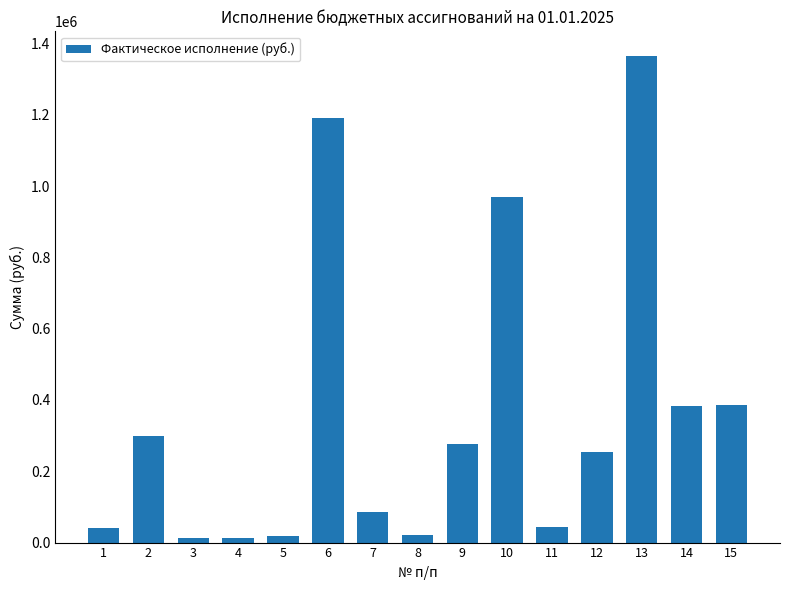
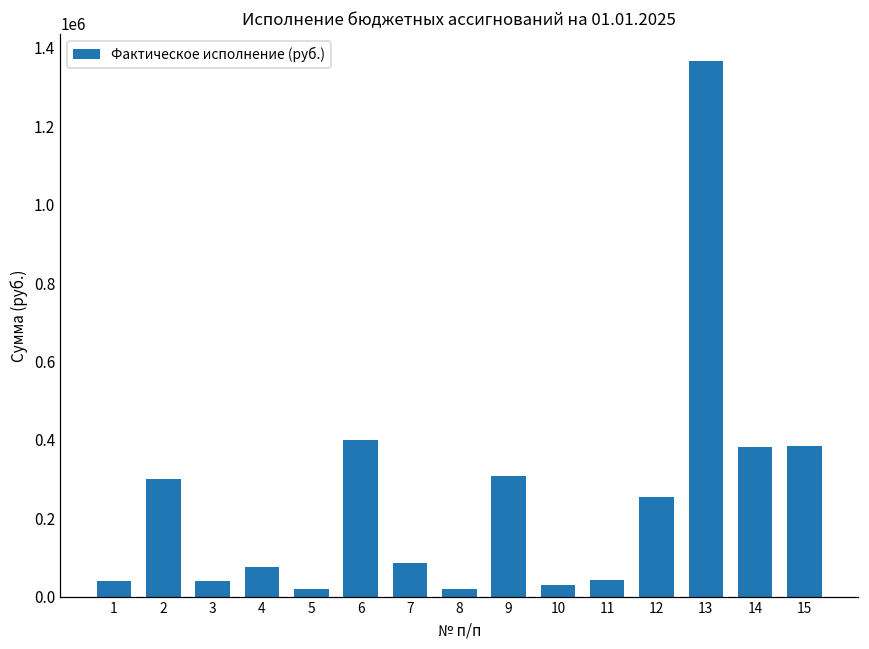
  {
    "1": 40000,
    "2": 300000,
-   "3": 10000,
-   "4": 10000,
+   "3": 40000,
+   "4": 80000,
    "5": 20000,
-   "6": 1190000,
+   "6": 400000,
    "7": 90000,
    "8": 20000,
-   "9": 280000,
-   "10": 970000,
+   "9": 310000,
+   "10": 30000,
    "11": 40000,
    "12": 250000,
    "13": 1370000,
    "14": 380000,
    "15": 390000
  }
